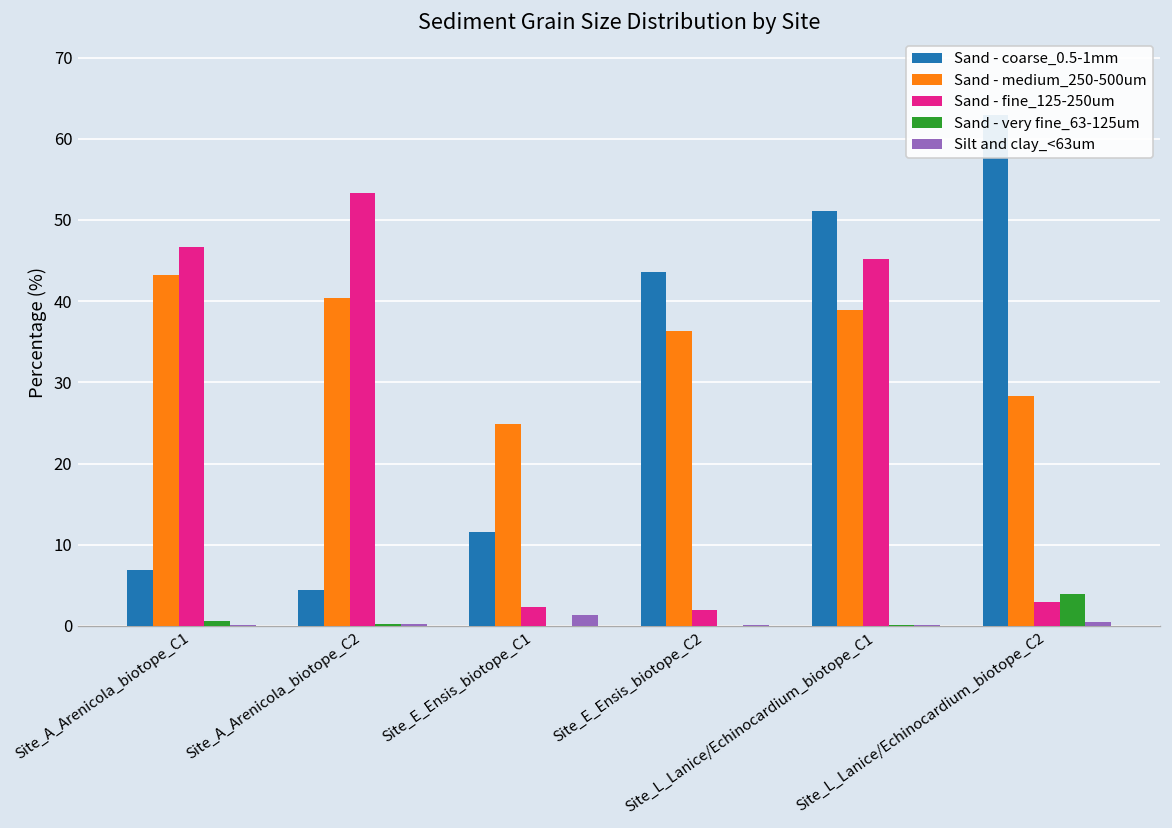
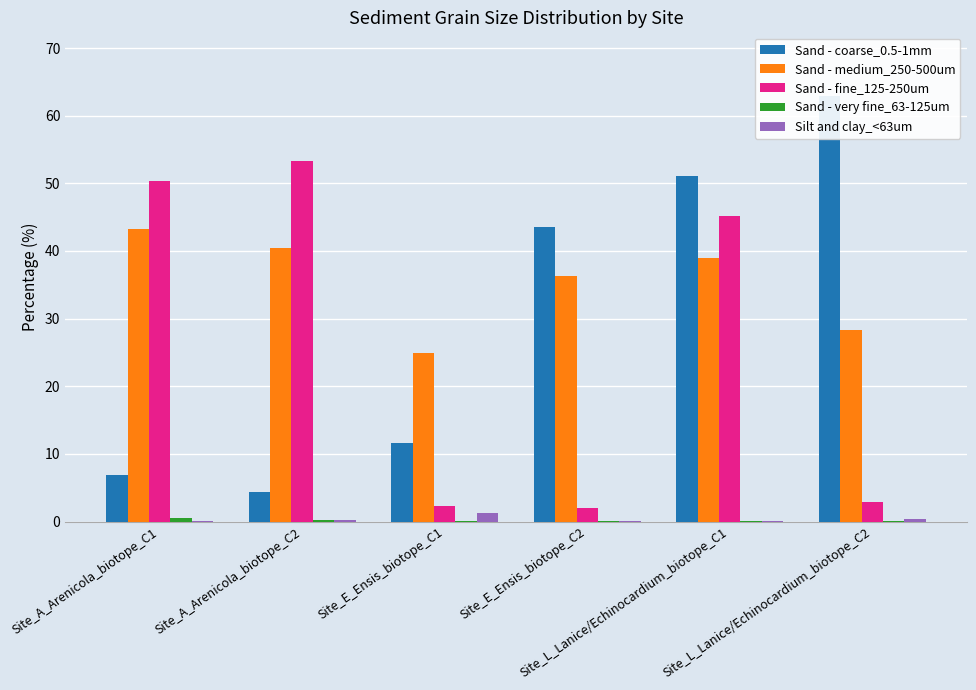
  {
    "Sand - coarse_0.5-1mm": {
      "Site_A_Arenicola_biotope_C1": 7,
      "Site_A_Arenicola_biotope_C2": 4,
      "Site_E_Ensis_biotope_C1": 12,
      "Site_E_Ensis_biotope_C2": 44,
      "Site_L_Lanice/Echinocardium_biotope_C1": 51
    },
    "Sand - medium_250-500um": {
      "Site_A_Arenicola_biotope_C1": 43,
      "Site_A_Arenicola_biotope_C2": 40,
      "Site_E_Ensis_biotope_C1": 25,
      "Site_E_Ensis_biotope_C2": 36,
      "Site_L_Lanice/Echinocardium_biotope_C1": 39,
      "Site_L_Lanice/Echinocardium_biotope_C2": 28
    },
    "Sand - fine_125-250um": {
-     "Site_A_Arenicola_biotope_C1": 47,
+     "Site_A_Arenicola_biotope_C1": 50,
      "Site_A_Arenicola_biotope_C2": 53,
      "Site_E_Ensis_biotope_C1": 2,
      "Site_E_Ensis_biotope_C2": 2,
      "Site_L_Lanice/Echinocardium_biotope_C1": 45,
      "Site_L_Lanice/Echinocardium_biotope_C2": 3
    },
    "Sand - very fine_63-125um": {
      "Site_A_Arenicola_biotope_C1": 1,
-     "Site_L_Lanice/Echinocardium_biotope_C2": 4
+     "Site_L_Lanice/Echinocardium_biotope_C2": 0
    },
    "Silt and clay_<63um": {
      "Site_E_Ensis_biotope_C1": 1,
      "Site_L_Lanice/Echinocardium_biotope_C2": 0
    }
  }
